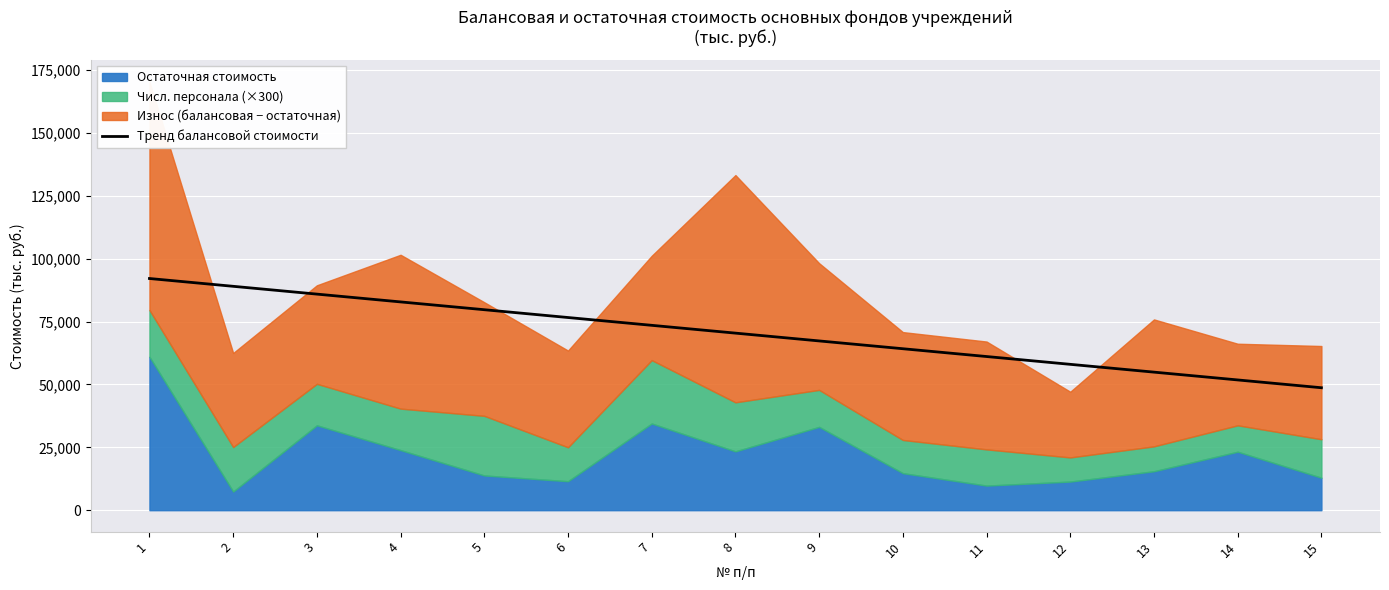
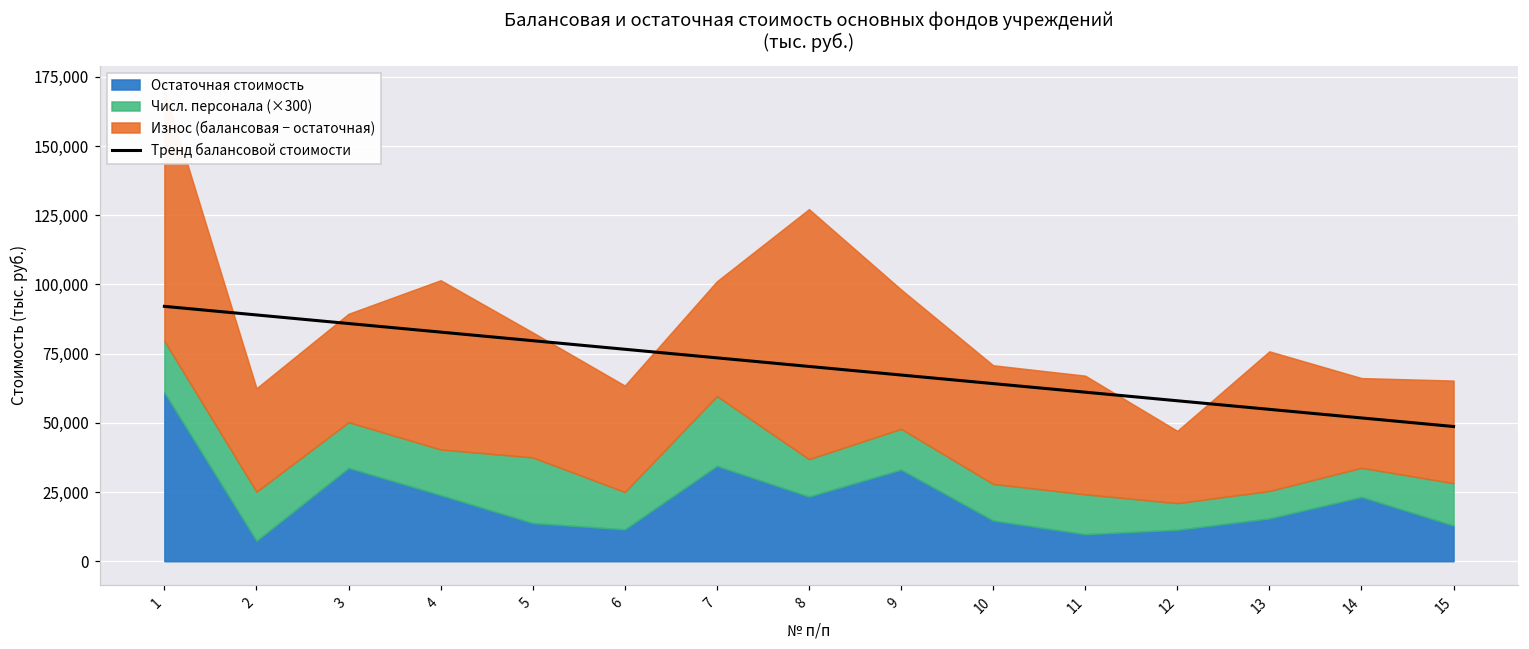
  {
    "Тренд балансовой стоимости": {
      "1": "92,000",
      "2": "89,000",
      "3": "86,000",
      "4": "83,000",
      "5": "80,000",
      "6": "77,000",
      "7": "73,000",
      "8": "70,000",
      "9": "67,000",
      "10": "64,000",
      "11": "61,000",
      "12": "58,000",
      "13": "55,000",
      "14": "52,000",
      "15": "49,000"
    },
    "Остаточная стоимость": {
      "1": "61,000",
      "2": "7,000",
      "3": "34,000",
      "4": "24,000",
      "5": "14,000",
      "6": "12,000",
      "7": "34,000",
      "8": "23,000",
      "9": "33,000",
      "10": "15,000",
      "11": "10,000",
      "12": "11,000",
      "13": "15,000",
      "14": "23,000",
      "15": "13,000"
    },
    "Числ. персонала (×300)": {
      "1": "19,000",
      "2": "18,000",
      "3": "17,000",
      "4": "17,000",
      "5": "24,000",
      "6": "14,000",
      "7": "25,000",
-     "8": "20,000",
+     "8": "14,000",
      "9": "15,000",
      "10": "13,000",
      "11": "14,000",
      "12": "10,000",
      "13": "10,000",
      "14": "11,000",
      "15": "15,000"
    },
    "Износ (балансовая − остаточная)": {
      "2": "37,000",
      "3": "39,000",
      "4": "61,000",
      "5": "45,000",
      "6": "38,000",
      "7": "41,000",
      "8": "90,000",
      "9": "50,000",
      "10": "43,000",
      "11": "43,000",
      "12": "26,000",
      "13": "50,000",
      "14": "32,000",
      "15": "37,000"
    }
  }
